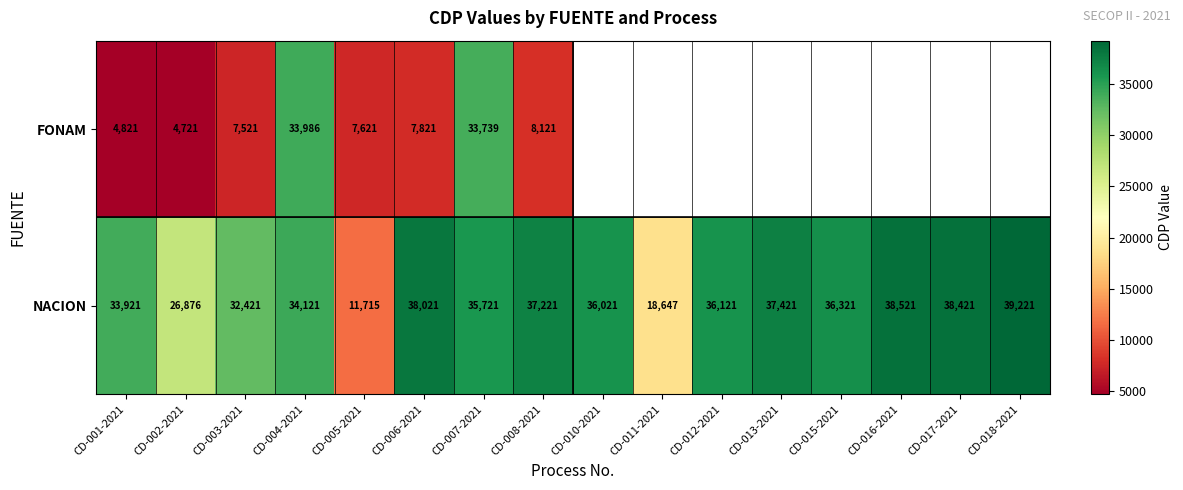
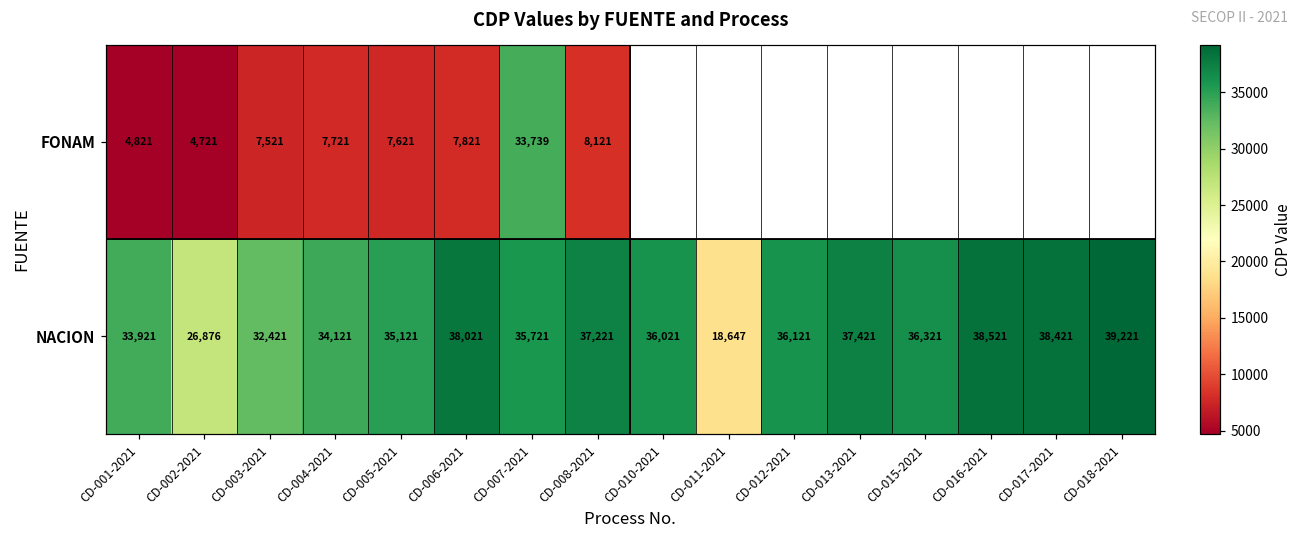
  {
    "FONAM": {
      "CD-001-2021": "4,821",
      "CD-002-2021": "4,721",
      "CD-003-2021": "7,521",
-     "CD-004-2021": "33,986",
+     "CD-004-2021": "7,721",
      "CD-005-2021": "7,621",
      "CD-006-2021": "7,821",
      "CD-007-2021": "33,739",
      "CD-008-2021": "8,121"
    },
    "NACION": {
      "CD-001-2021": "33,921",
      "CD-002-2021": "26,876",
      "CD-003-2021": "32,421",
      "CD-004-2021": "34,121",
-     "CD-005-2021": "11,715",
+     "CD-005-2021": "35,121",
      "CD-006-2021": "38,021",
      "CD-007-2021": "35,721",
      "CD-008-2021": "37,221",
      "CD-010-2021": "36,021",
      "CD-011-2021": "18,647",
      "CD-012-2021": "36,121",
      "CD-013-2021": "37,421",
      "CD-015-2021": "36,321",
      "CD-016-2021": "38,521",
      "CD-017-2021": "38,421",
      "CD-018-2021": "39,221"
    }
  }
